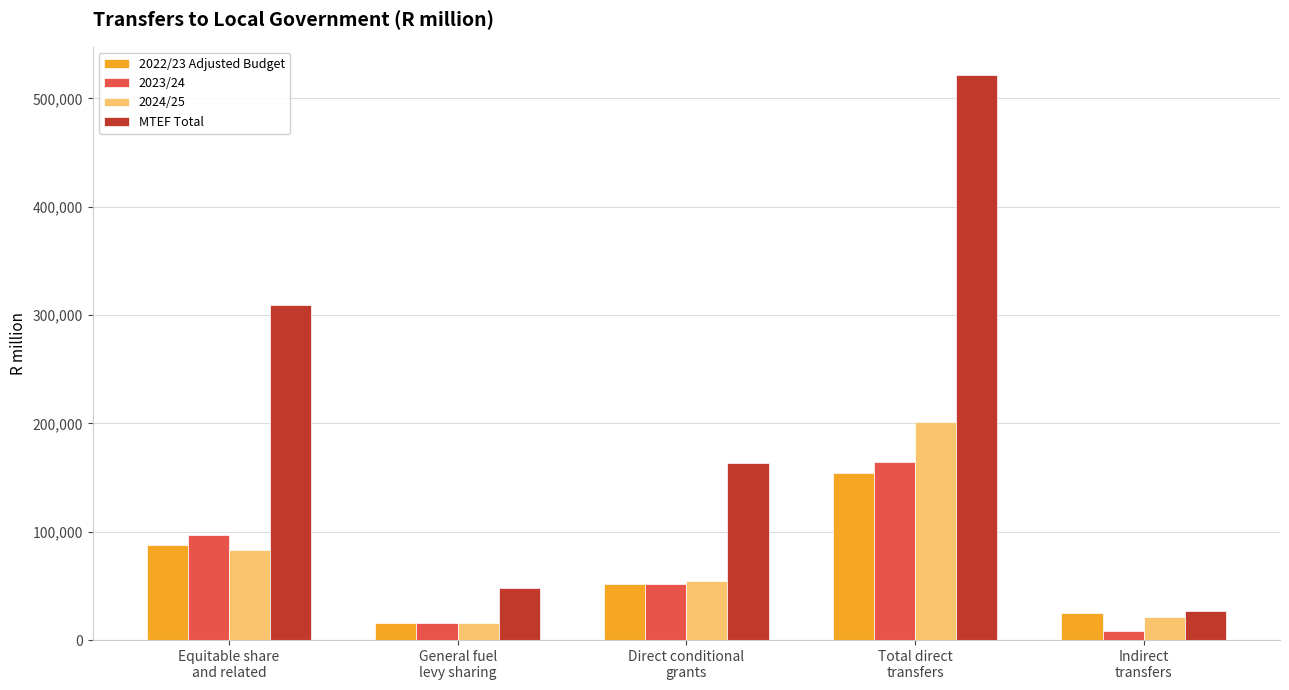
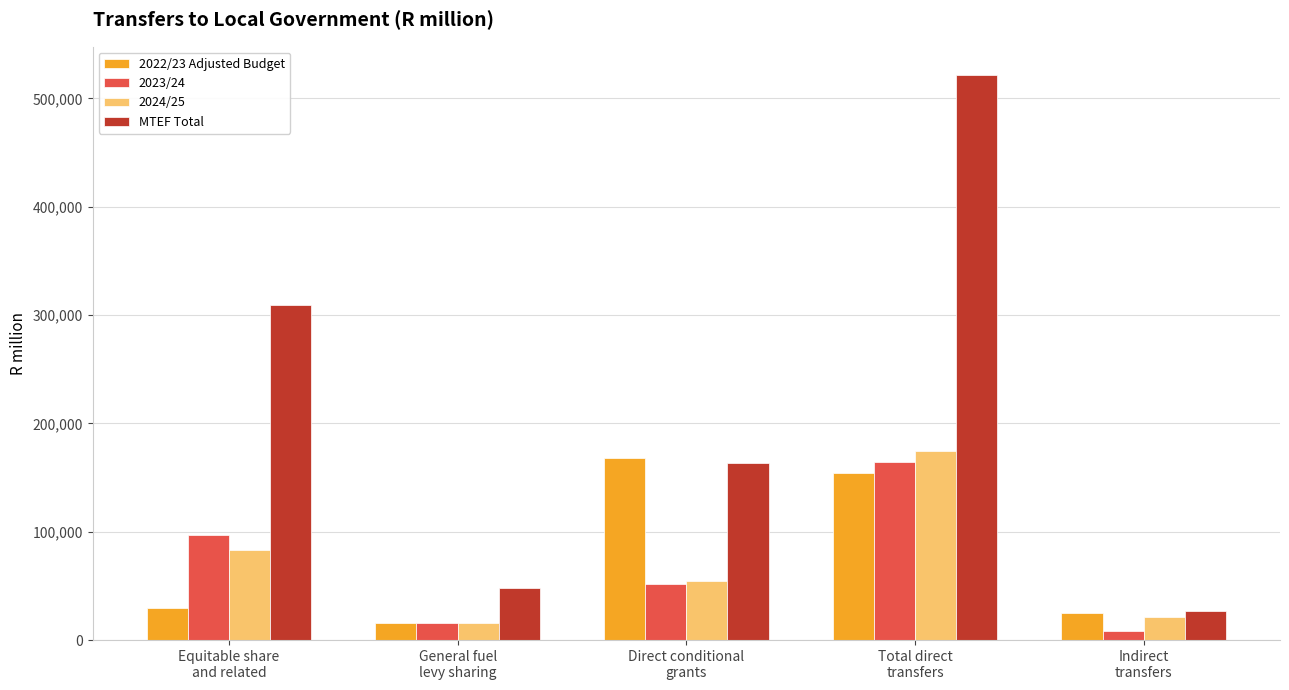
  {
    "2022/23 Adjusted Budget": {
-     "Equitable share and related": "87,000",
+     "Equitable share and related": "30,000",
      "General fuel levy sharing": "15,000",
-     "Direct conditional grants": "52,000",
+     "Direct conditional grants": "168,000",
      "Total direct transfers": "154,000",
      "Indirect transfers": "25,000"
    },
    "2024/25": {
      "Equitable share and related": "83,000",
      "General fuel levy sharing": "16,000",
      "Direct conditional grants": "54,000",
-     "Total direct transfers": "202,000",
+     "Total direct transfers": "174,000",
      "Indirect transfers": "21,000"
    }
  }
